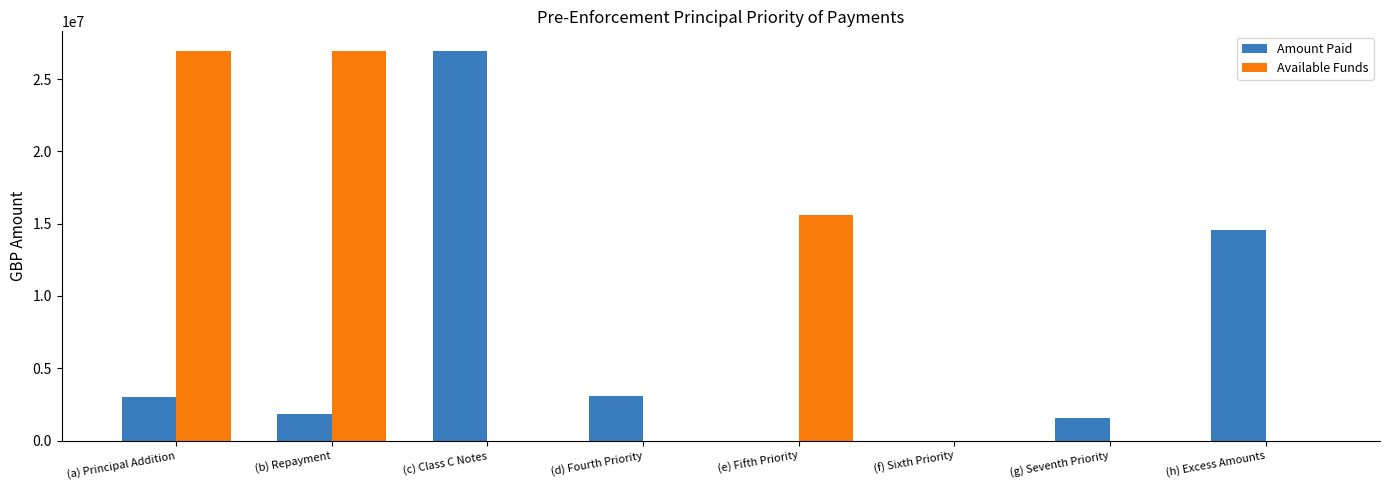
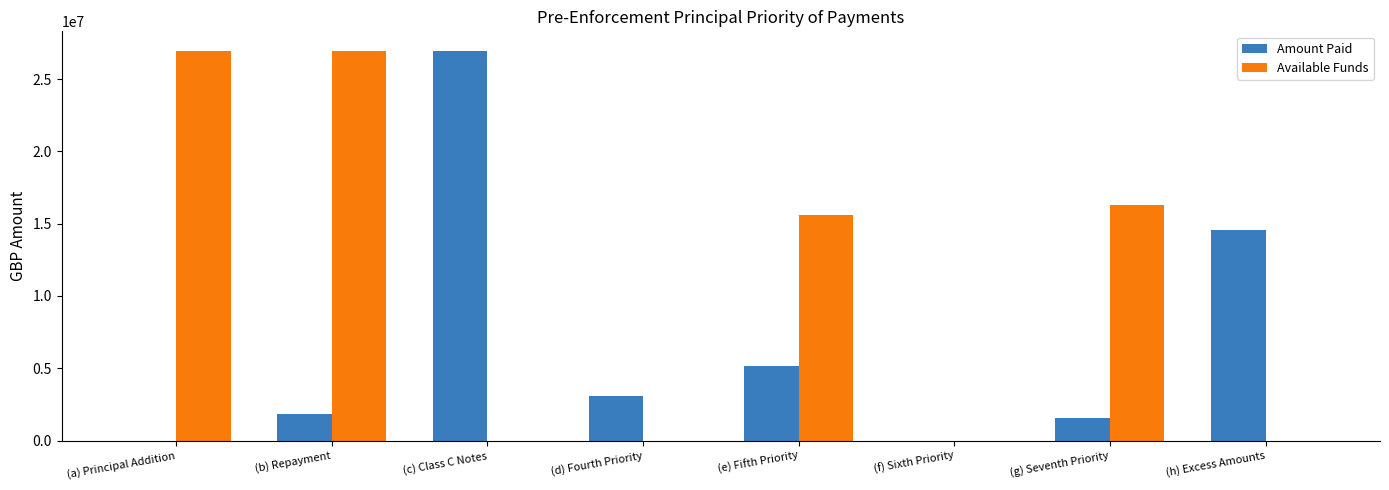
  {
    "Amount Paid": {
-     "(a) Principal Addition": 3000000,
+     "(a) Principal Addition": 0,
      "(b) Repayment": 1800000,
      "(c) Class C Notes": 27000000,
      "(d) Fourth Priority": 3100000,
-     "(e) Fifth Priority": 0,
+     "(e) Fifth Priority": 5200000,
      "(f) Sixth Priority": 0,
      "(g) Seventh Priority": 1600000,
      "(h) Excess Amounts": 14600000
    },
    "Available Funds": {
      "(a) Principal Addition": 27000000,
      "(b) Repayment": 27000000,
      "(c) Class C Notes": 0,
      "(d) Fourth Priority": 0,
      "(e) Fifth Priority": 15600000,
      "(f) Sixth Priority": 0,
-     "(g) Seventh Priority": 0,
+     "(g) Seventh Priority": 16300000,
      "(h) Excess Amounts": 0
    }
  }
